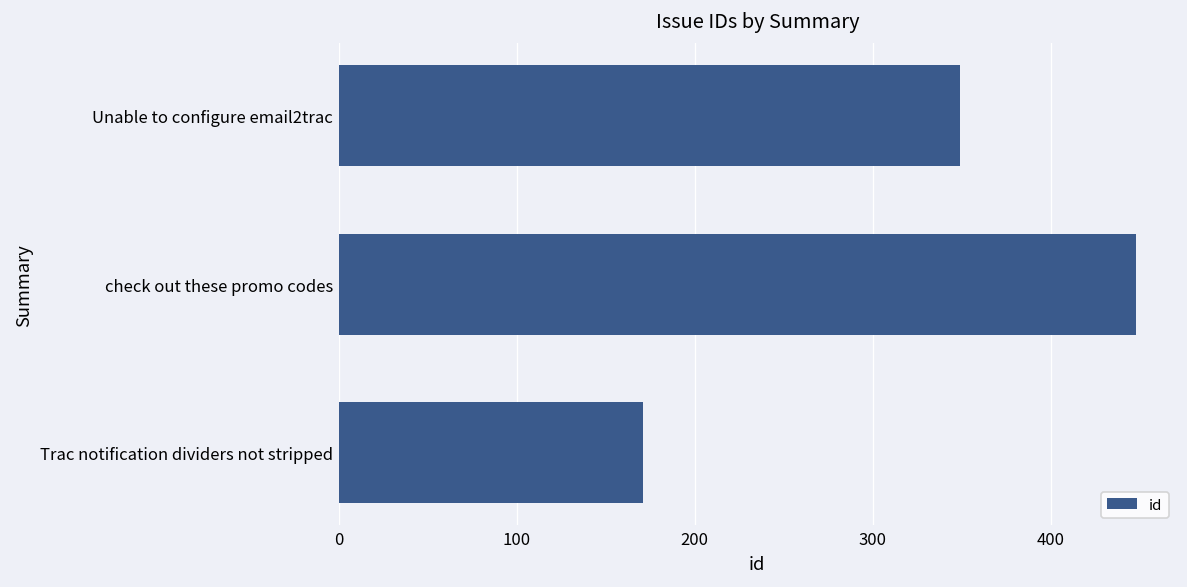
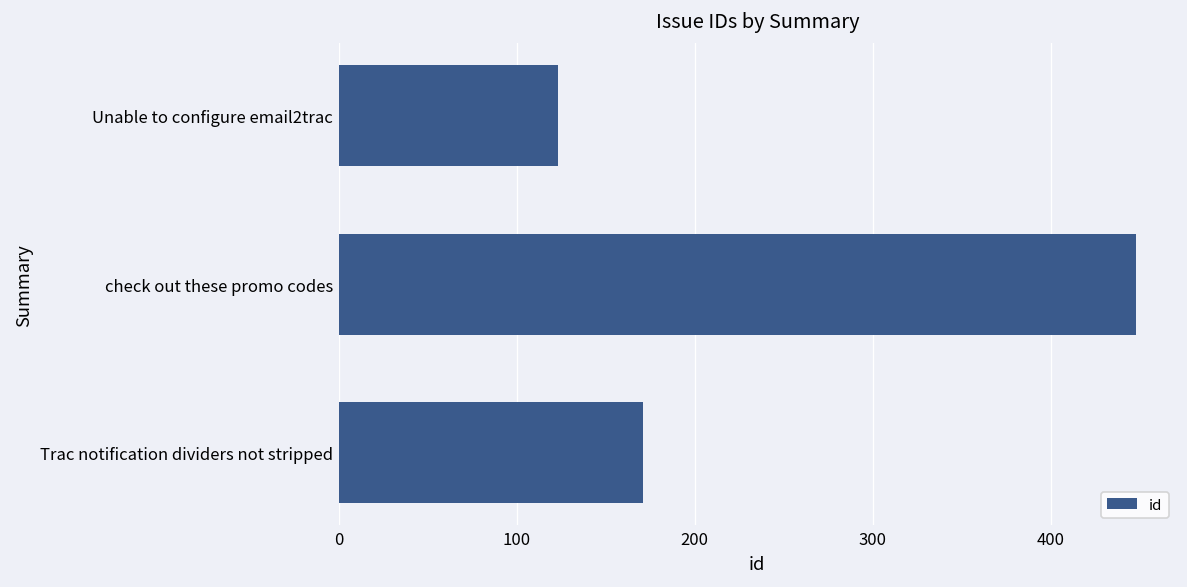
  {
-   "Unable to configure email2trac": 349,
+   "Unable to configure email2trac": 123,
    "check out these promo codes": 448,
    "Trac notification dividers not stripped": 171
  }
